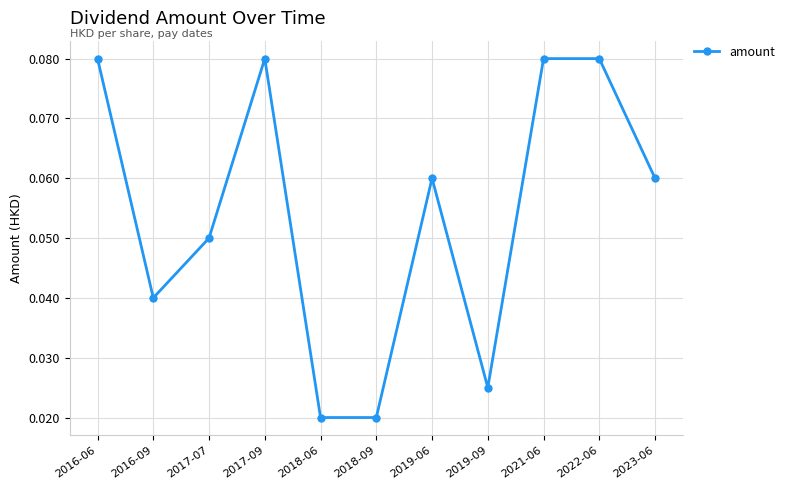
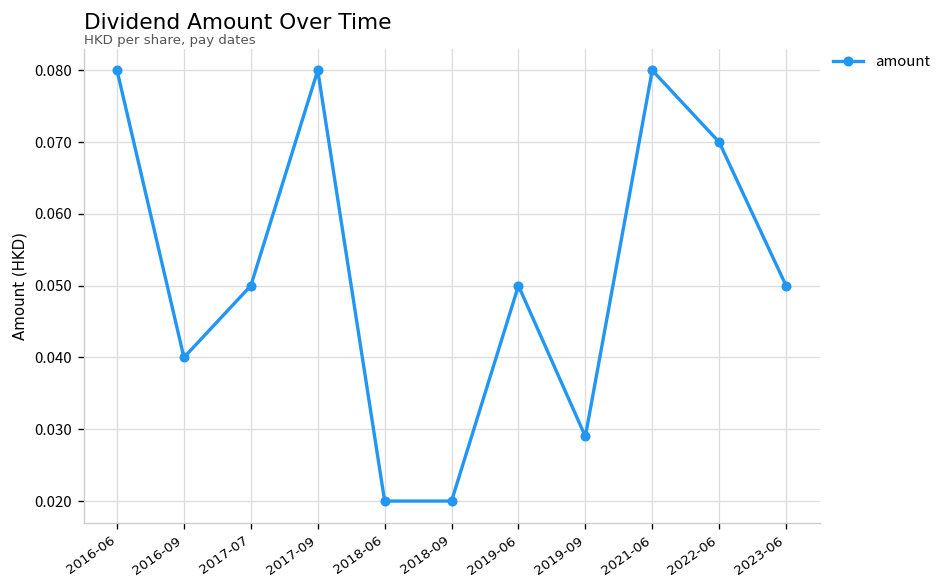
  {
    "2016-06": 0.080,
    "2016-09": 0.040,
    "2017-07": 0.050,
    "2017-09": 0.080,
    "2018-06": 0.020,
    "2018-09": 0.020,
-   "2019-06": 0.06,
-   "2019-09": 0.025,
+   "2019-06": 0.05,
+   "2019-09": 0.029,
    "2021-06": 0.080,
-   "2022-06": 0.08,
-   "2023-06": 0.06
+   "2022-06": 0.07,
+   "2023-06": 0.05
  }
